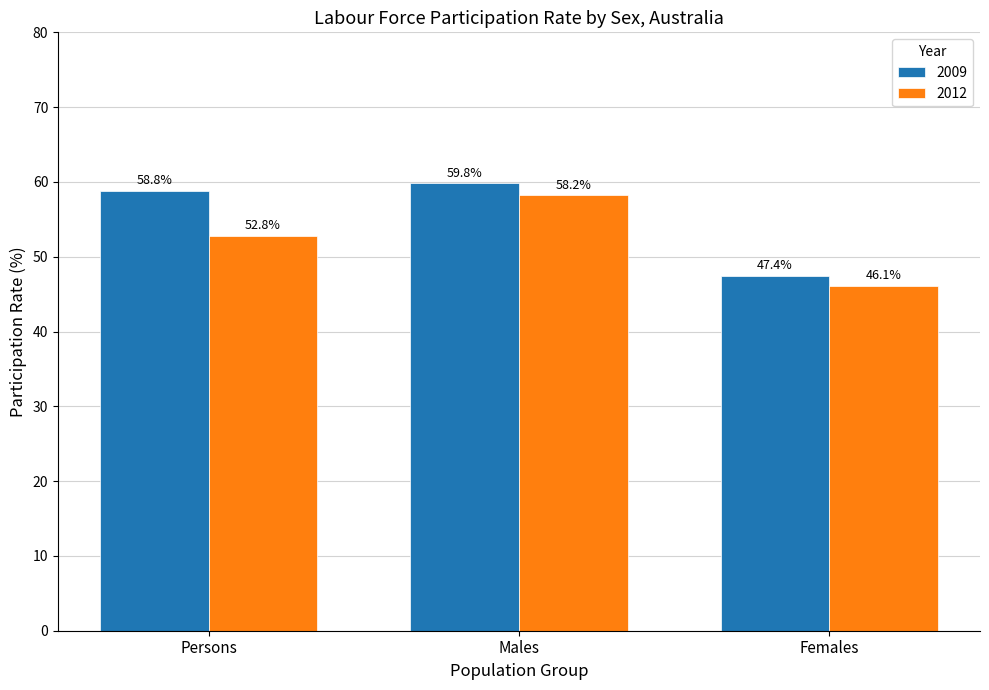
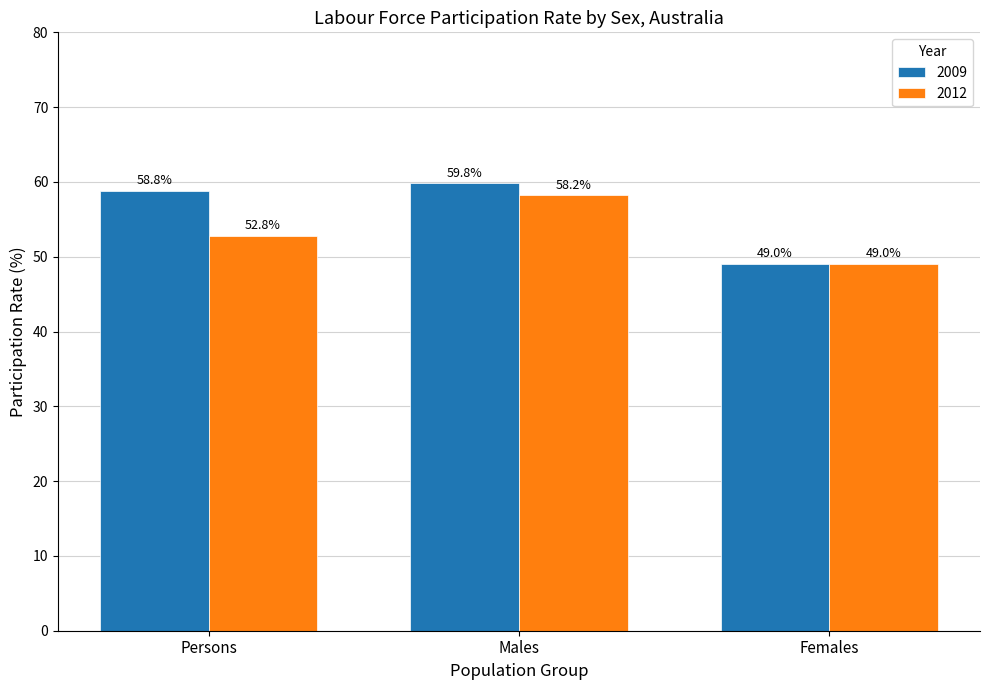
  {
    "2009": {
      "Persons": "58.8%",
      "Males": "59.8%",
-     "Females": "47.4%"
+     "Females": "49.0%"
    },
    "2012": {
      "Persons": "52.8%",
      "Males": "58.2%",
-     "Females": "46.1%"
+     "Females": "49.0%"
    }
  }
